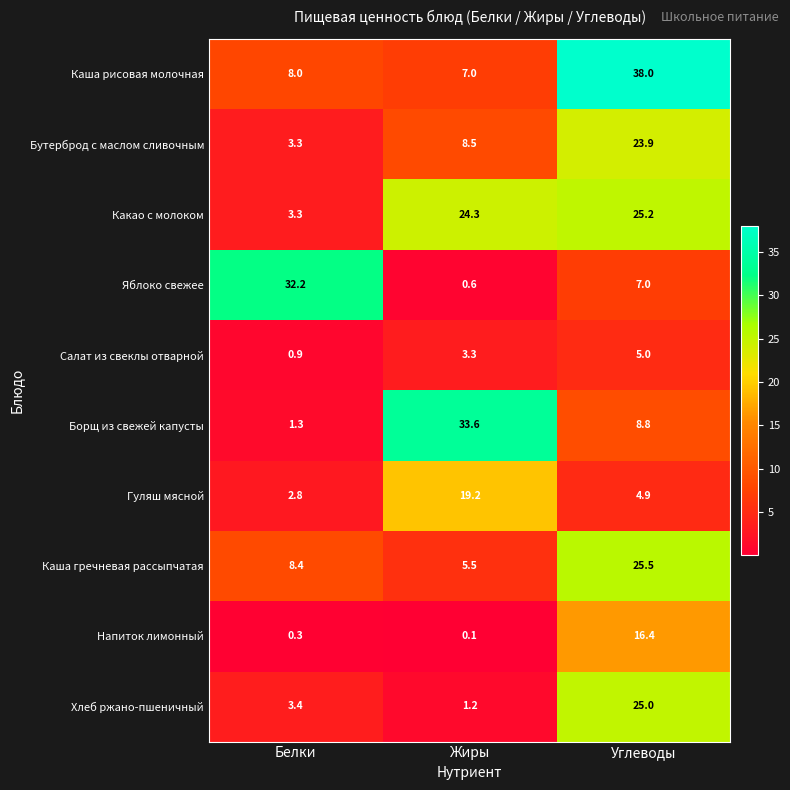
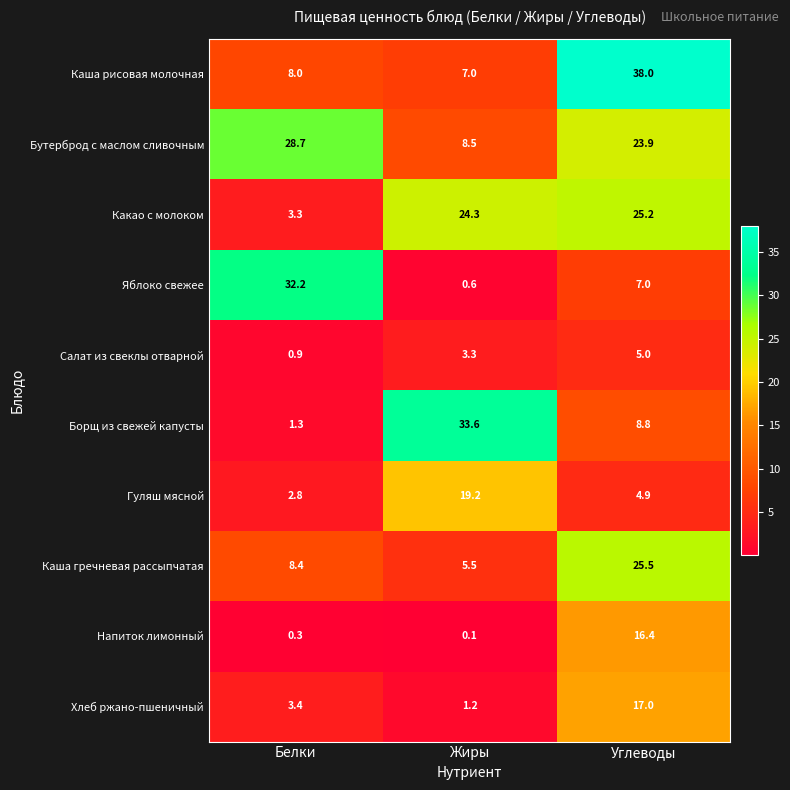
  {
    "Каша рисовая молочная": {
      "Белки": 8.0,
      "Жиры": 7.0,
      "Углеводы": 38.0
    },
    "Бутерброд с маслом сливочным": {
-     "Белки": 3.3,
+     "Белки": 28.7,
      "Жиры": 8.5,
      "Углеводы": 23.9
    },
    "Какао с молоком": {
      "Белки": 3.3,
      "Жиры": 24.3,
      "Углеводы": 25.2
    },
    "Яблоко свежее": {
      "Белки": 32.2,
      "Жиры": 0.6,
      "Углеводы": 7.0
    },
    "Салат из свеклы отварной": {
      "Белки": 0.9,
      "Жиры": 3.3,
      "Углеводы": 5.0
    },
    "Борщ из свежей капусты": {
      "Белки": 1.3,
      "Жиры": 33.6,
      "Углеводы": 8.8
    },
    "Гуляш мясной": {
      "Белки": 2.8,
      "Жиры": 19.2,
      "Углеводы": 4.9
    },
    "Каша гречневая рассыпчатая": {
      "Белки": 8.4,
      "Жиры": 5.5,
      "Углеводы": 25.5
    },
    "Напиток лимонный": {
      "Белки": 0.3,
      "Жиры": 0.1,
      "Углеводы": 16.4
    },
    "Хлеб ржано-пшеничный": {
      "Белки": 3.4,
      "Жиры": 1.2,
-     "Углеводы": 25.0
+     "Углеводы": 17.0
    }
  }
